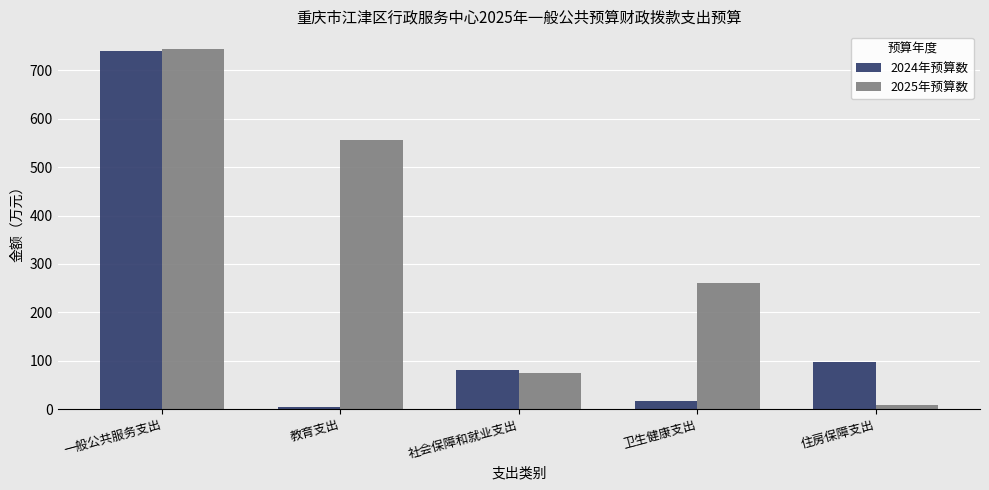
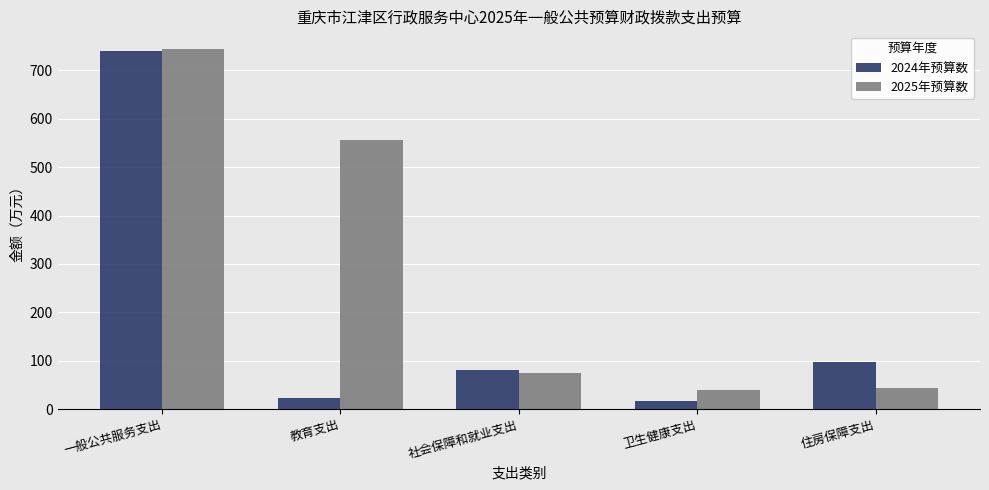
  {
    "2024年预算数": {
      "一般公共服务支出": 740,
-     "教育支出": 0,
+     "教育支出": 20,
      "社会保障和就业支出": 80,
      "卫生健康支出": 20,
      "住房保障支出": 100
    },
    "2025年预算数": {
      "一般公共服务支出": 740,
      "教育支出": 560,
      "社会保障和就业支出": 70,
-     "卫生健康支出": 260,
-     "住房保障支出": 10
+     "卫生健康支出": 40,
+     "住房保障支出": 40
    }
  }
